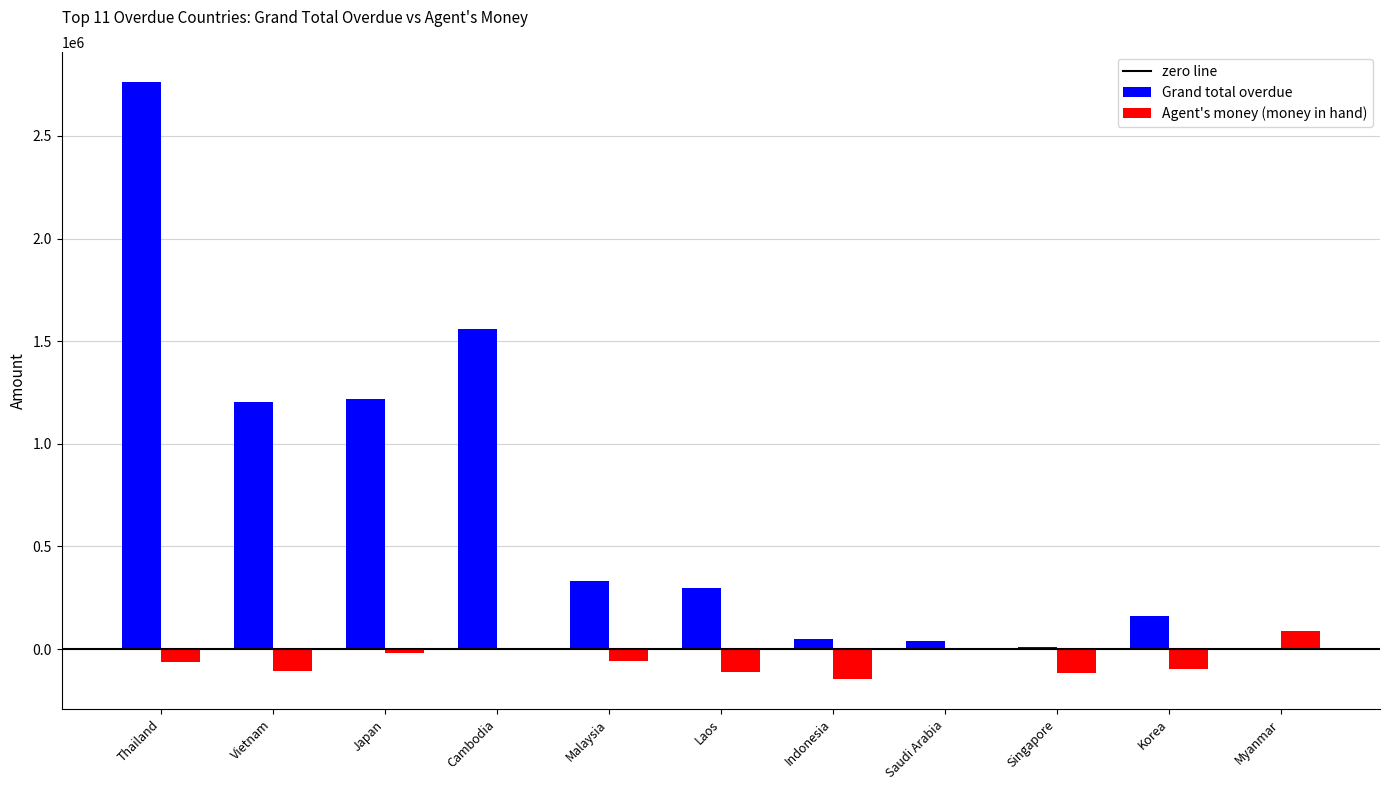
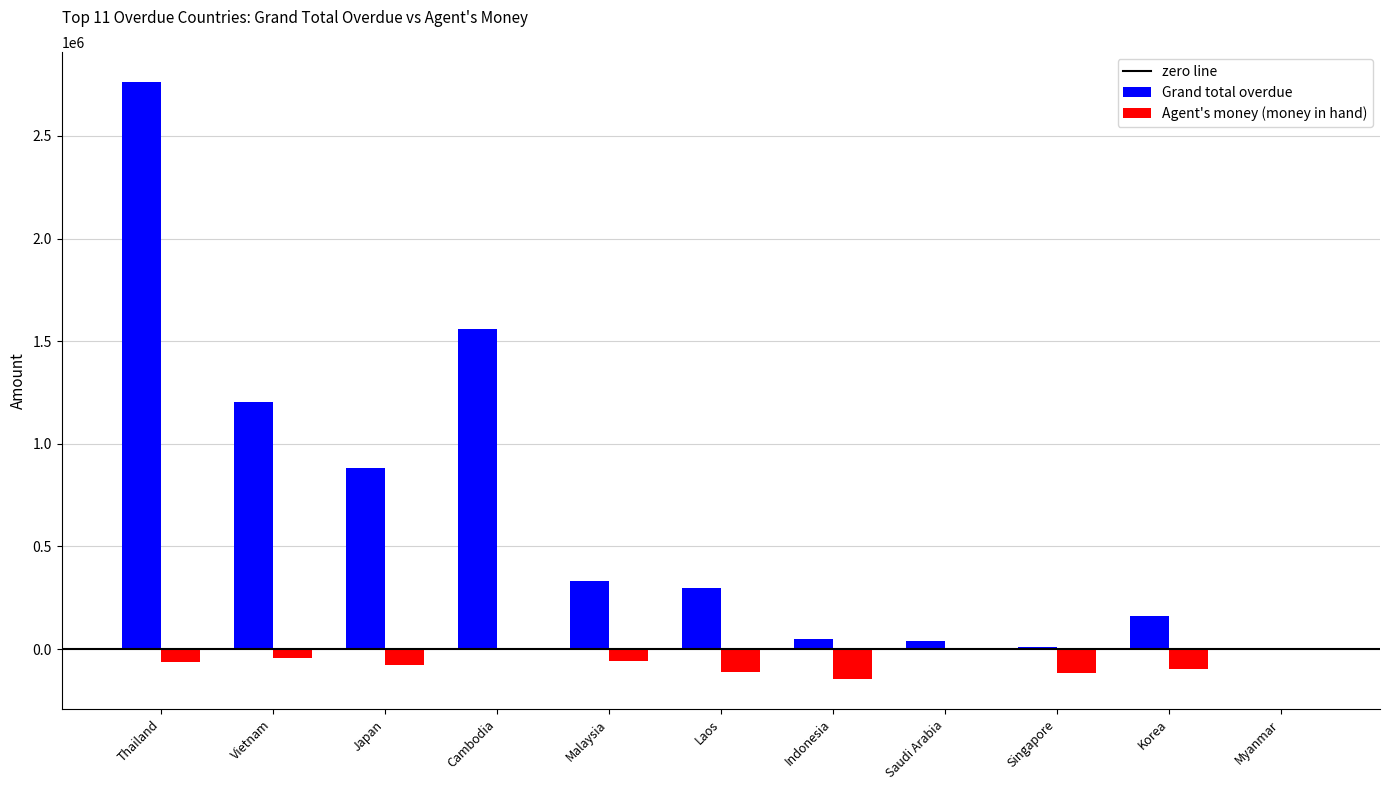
  {
    "Grand total overdue": {
      "Thailand": 2760000,
      "Vietnam": 1200000,
-     "Japan": 1220000,
+     "Japan": 880000,
      "Cambodia": 1560000,
      "Malaysia": 330000,
      "Laos": 300000,
      "Indonesia": 50000,
      "Saudi Arabia": 40000,
      "Korea": 160000,
      "Myanmar": 0
    },
    "Agent's money (money in hand)": {
      "Thailand": -70000,
-     "Vietnam": -110000,
-     "Japan": -20000,
+     "Vietnam": -40000,
+     "Japan": -80000,
      "Malaysia": -60000,
      "Laos": -110000,
      "Indonesia": -150000,
      "Saudi Arabia": 0,
      "Singapore": -110000,
      "Korea": -100000,
-     "Myanmar": 90000
+     "Myanmar": 0
    }
  }
